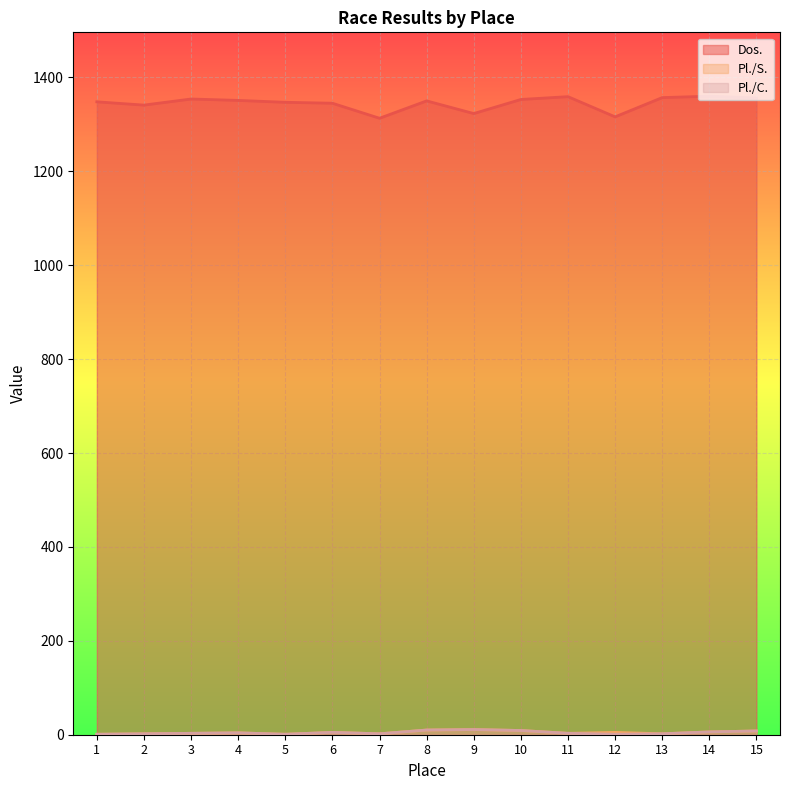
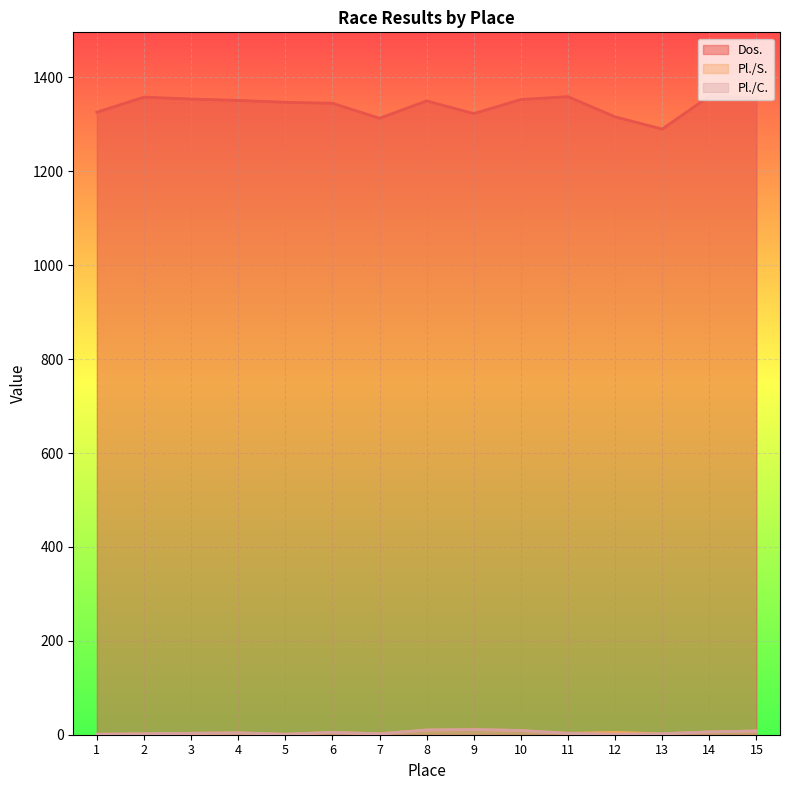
  {
    "Dos.": {
-     "1": 1350,
-     "2": 1340,
+     "1": 1330,
+     "2": 1360,
      "3": 1350,
      "4": 1350,
      "5": 1350,
      "6": 1350,
      "7": 1310,
      "8": 1350,
      "9": 1320,
      "10": 1350,
      "11": 1360,
      "12": 1320,
-     "13": 1360
+     "13": 1290
    }
  }
